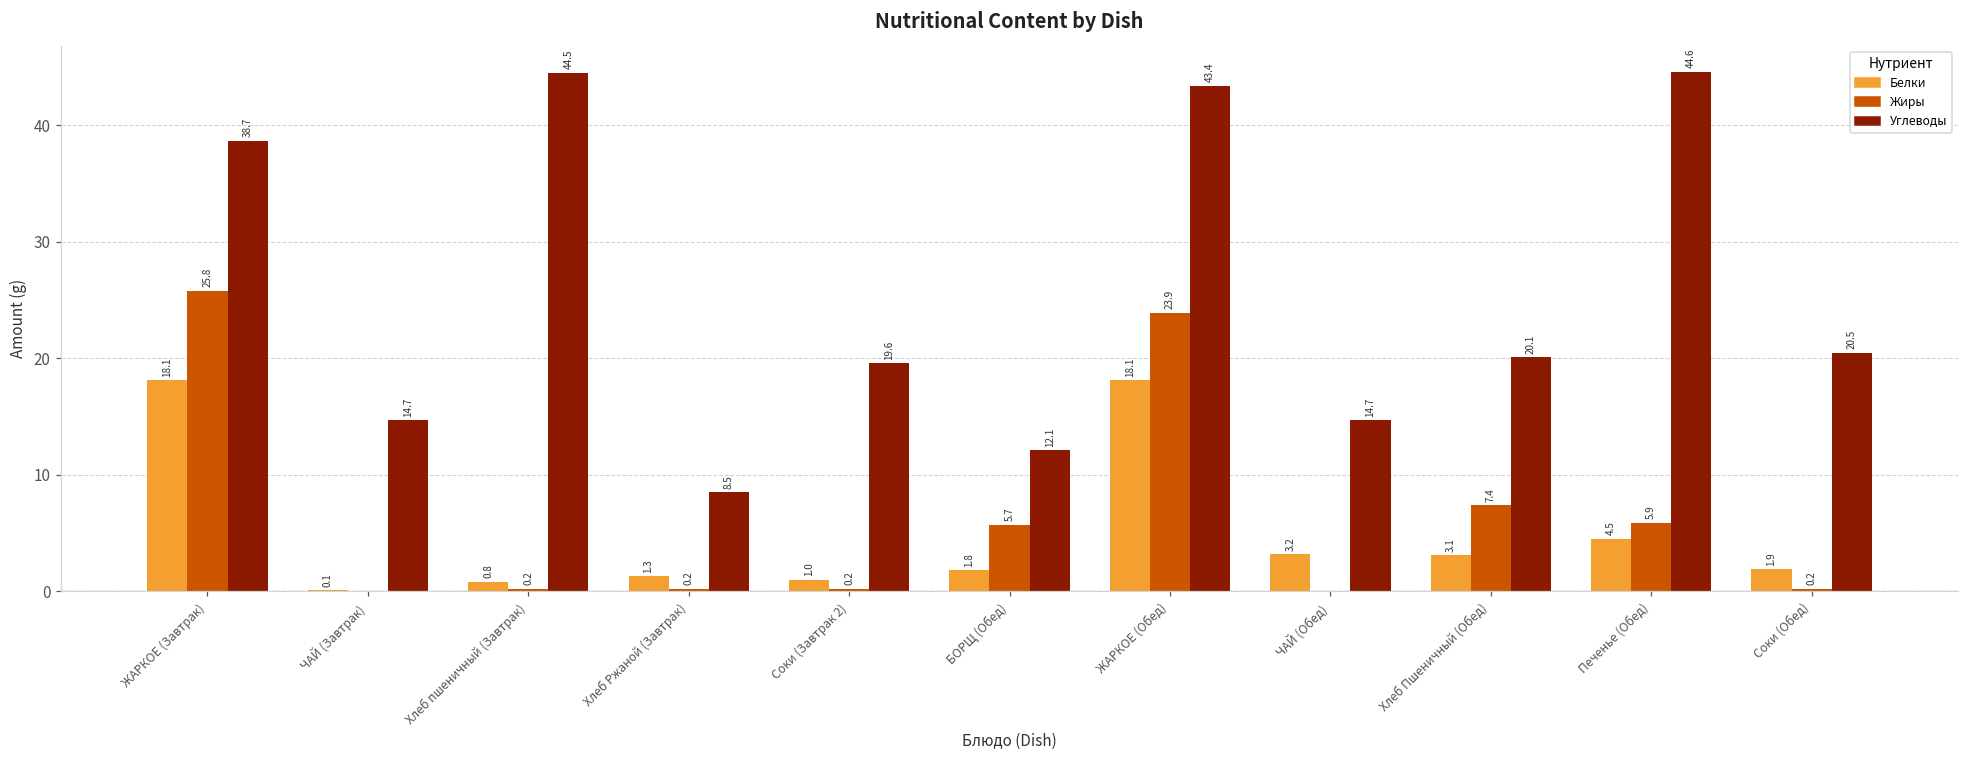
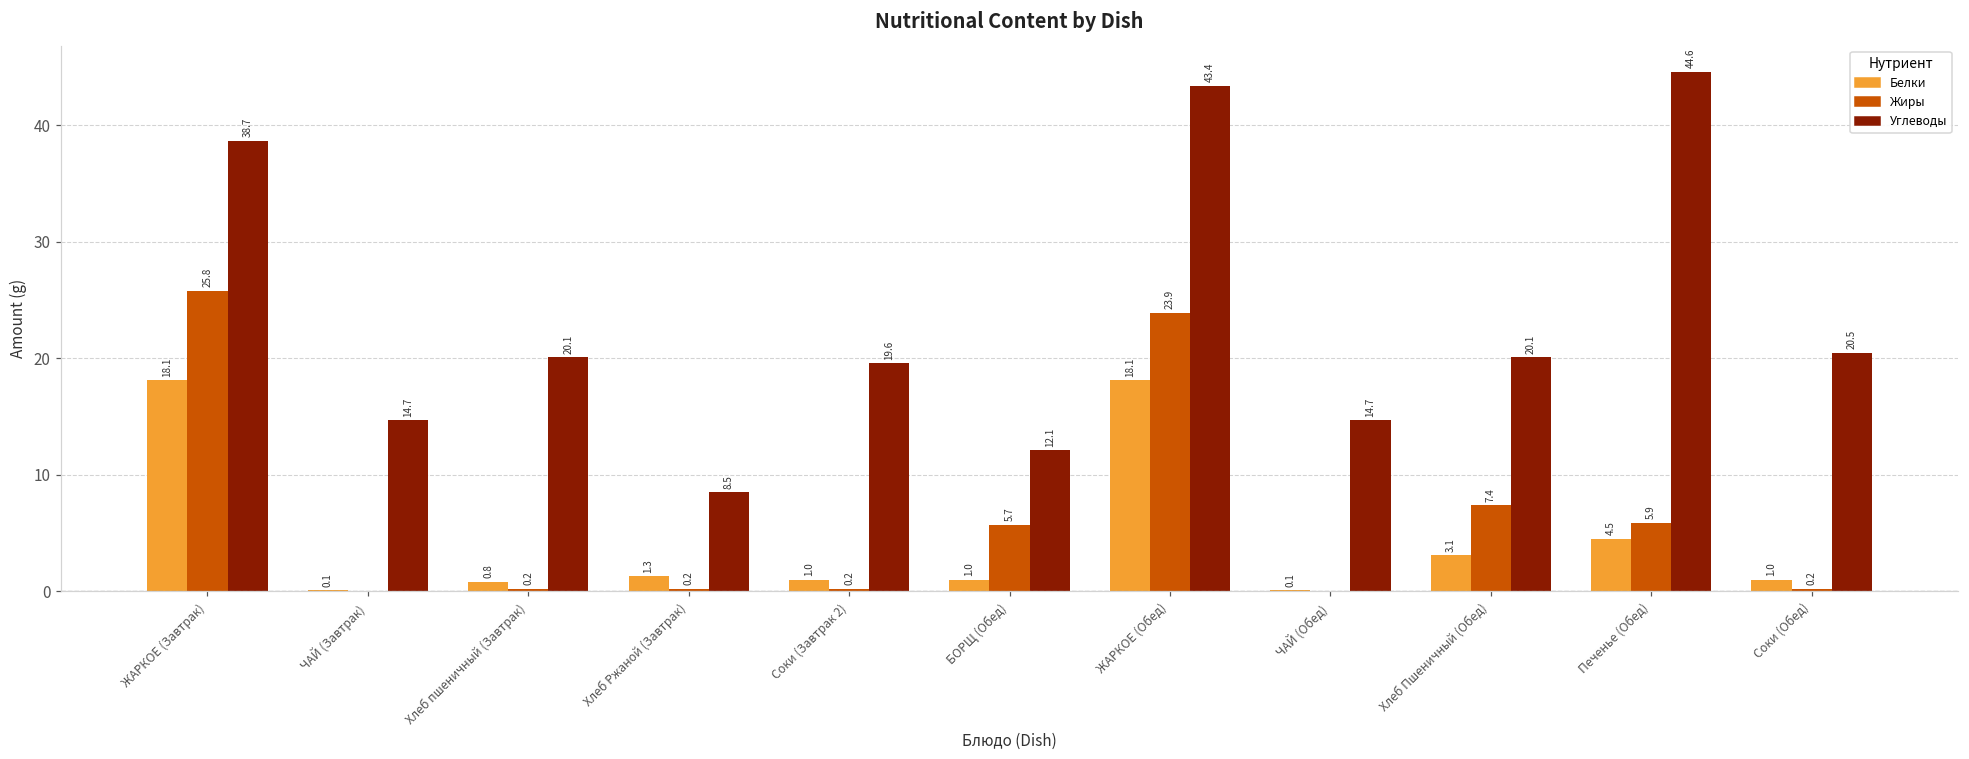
  {
    "Белки": {
      "ЖАРКОЕ (Завтрак)": 18.1,
      "ЧАЙ (Завтрак)": 0.1,
      "Хлеб пшеничный (Завтрак)": 0.8,
      "Хлеб Ржаной (Завтрак)": 1.3,
      "Соки (Завтрак 2)": 1.0,
-     "БОРЩ (Обед)": 1.8,
+     "БОРЩ (Обед)": 1.0,
      "ЖАРКОЕ (Обед)": 18.1,
-     "ЧАЙ (Обед)": 3.2,
+     "ЧАЙ (Обед)": 0.1,
      "Хлеб Пшеничный (Обед)": 3.1,
      "Печенье (Обед)": 4.5,
-     "Соки (Обед)": 1.9
+     "Соки (Обед)": 1.0
    },
    "Жиры": {
      "ЖАРКОЕ (Завтрак)": 25.8,
      "Хлеб пшеничный (Завтрак)": 0.2,
      "Хлеб Ржаной (Завтрак)": 0.2,
      "Соки (Завтрак 2)": 0.2,
      "БОРЩ (Обед)": 5.7,
      "ЖАРКОЕ (Обед)": 23.9,
      "Хлеб Пшеничный (Обед)": 7.4,
      "Печенье (Обед)": 5.9,
      "Соки (Обед)": 0.2
    },
    "Углеводы": {
      "ЖАРКОЕ (Завтрак)": 38.7,
      "ЧАЙ (Завтрак)": 14.7,
-     "Хлеб пшеничный (Завтрак)": 44.5,
+     "Хлеб пшеничный (Завтрак)": 20.1,
      "Хлеб Ржаной (Завтрак)": 8.5,
      "Соки (Завтрак 2)": 19.6,
      "БОРЩ (Обед)": 12.1,
      "ЖАРКОЕ (Обед)": 43.4,
      "ЧАЙ (Обед)": 14.7,
      "Хлеб Пшеничный (Обед)": 20.1,
      "Печенье (Обед)": 44.6,
      "Соки (Обед)": 20.5
    }
  }
